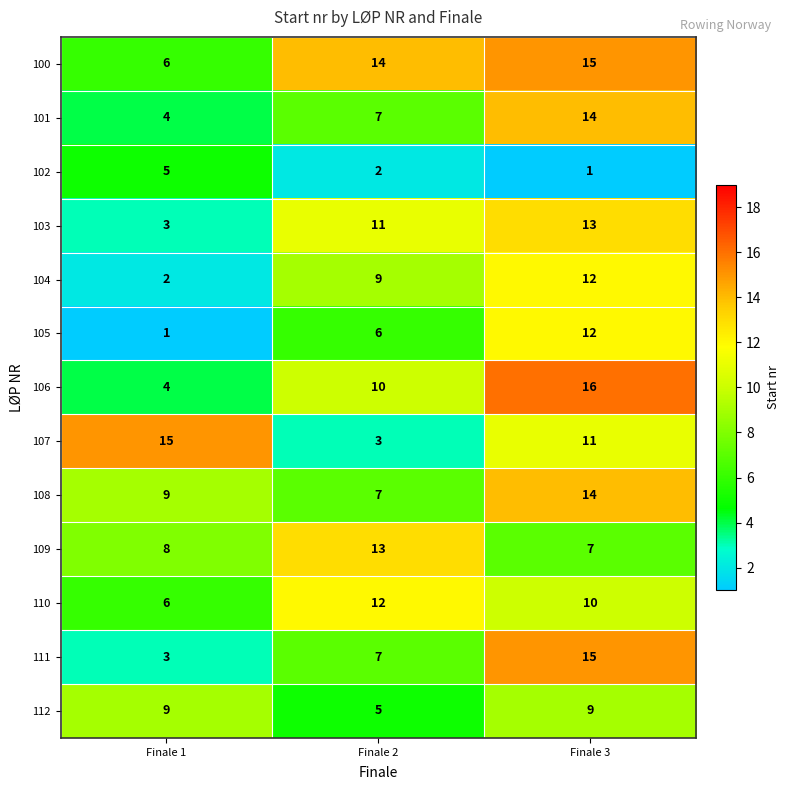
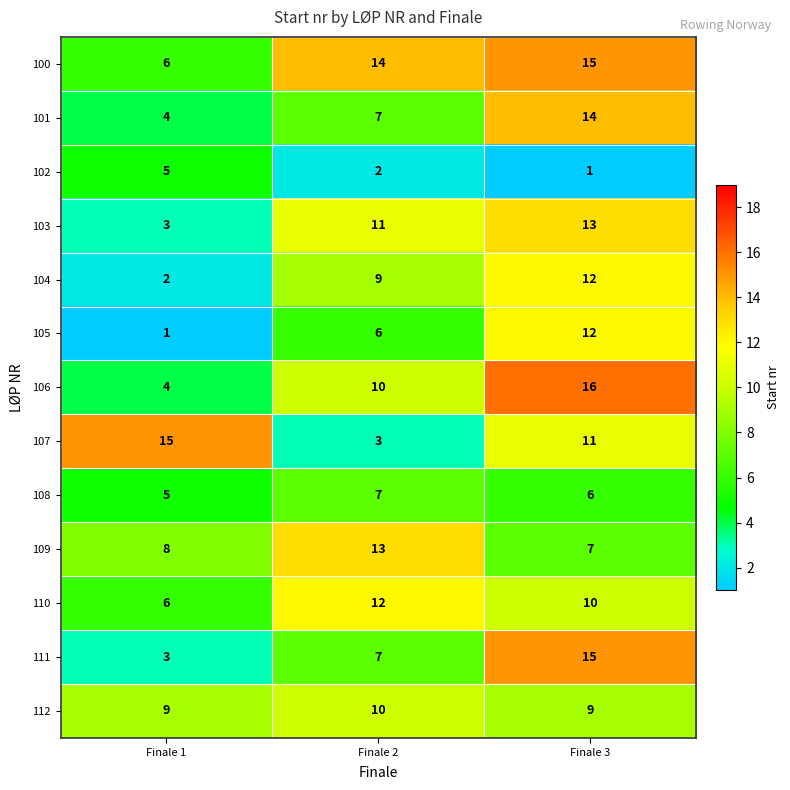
  {
    "100": {
      "Finale 1": 6,
      "Finale 2": 14,
      "Finale 3": 15
    },
    "101": {
      "Finale 1": 4,
      "Finale 2": 7,
      "Finale 3": 14
    },
    "102": {
      "Finale 1": 5,
      "Finale 2": 2,
      "Finale 3": 1
    },
    "103": {
      "Finale 1": 3,
      "Finale 2": 11,
      "Finale 3": 13
    },
    "104": {
      "Finale 1": 2,
      "Finale 2": 9,
      "Finale 3": 12
    },
    "105": {
      "Finale 1": 1,
      "Finale 2": 6,
      "Finale 3": 12
    },
    "106": {
      "Finale 1": 4,
      "Finale 2": 10,
      "Finale 3": 16
    },
    "107": {
      "Finale 1": 15,
      "Finale 2": 3,
      "Finale 3": 11
    },
    "108": {
-     "Finale 1": 9,
+     "Finale 1": 5,
      "Finale 2": 7,
-     "Finale 3": 14
+     "Finale 3": 6
    },
    "109": {
      "Finale 1": 8,
      "Finale 2": 13,
      "Finale 3": 7
    },
    "110": {
      "Finale 1": 6,
      "Finale 2": 12,
      "Finale 3": 10
    },
    "111": {
      "Finale 1": 3,
      "Finale 2": 7,
      "Finale 3": 15
    },
    "112": {
      "Finale 1": 9,
-     "Finale 2": 5,
+     "Finale 2": 10,
      "Finale 3": 9
    }
  }
